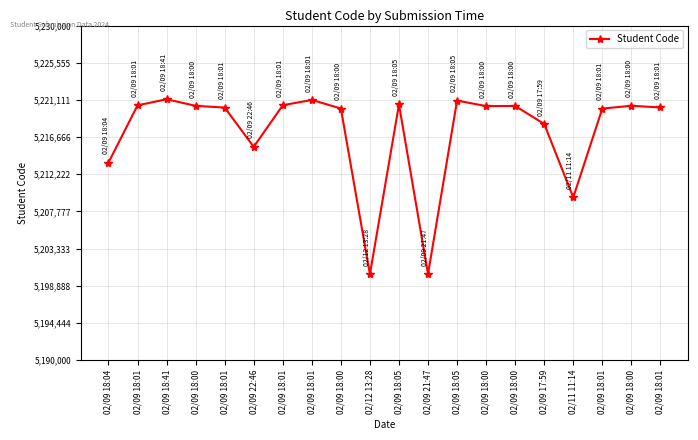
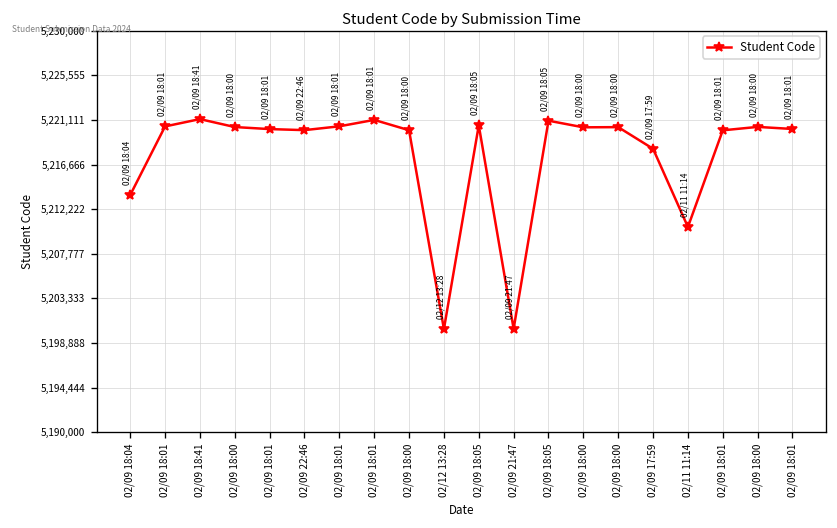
  {
-   "02/09 22:46": "5,216,000",
-   "02/11 11:14": "5,209,000"
+   "02/09 22:46": "5,220,000",
+   "02/11 11:14": "5,210,000"
  }
